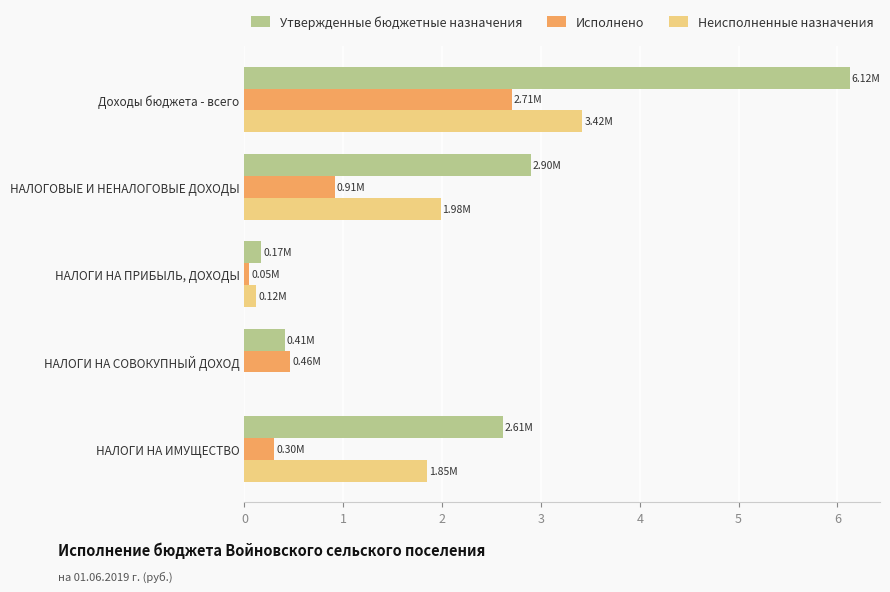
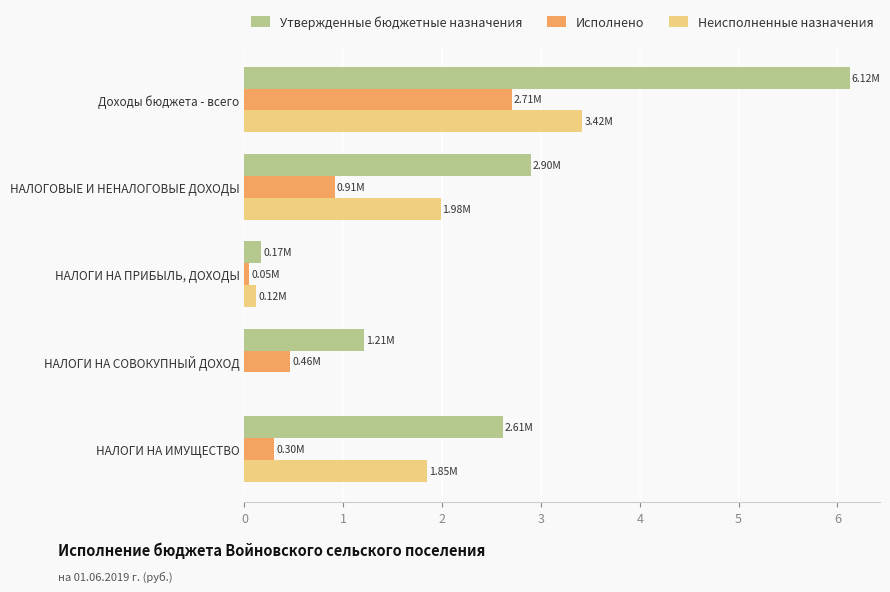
  {
    "Утвержденные бюджетные назначения": {
      "Доходы бюджета - всего": "6.12M",
      "НАЛОГОВЫЕ И НЕНАЛОГОВЫЕ ДОХОДЫ": "2.90M",
      "НАЛОГИ НА ПРИБЫЛЬ, ДОХОДЫ": "0.17M",
-     "НАЛОГИ НА СОВОКУПНЫЙ ДОХОД": "0.41M",
+     "НАЛОГИ НА СОВОКУПНЫЙ ДОХОД": "1.21M",
      "НАЛОГИ НА ИМУЩЕСТВО": "2.61M"
    }
  }
